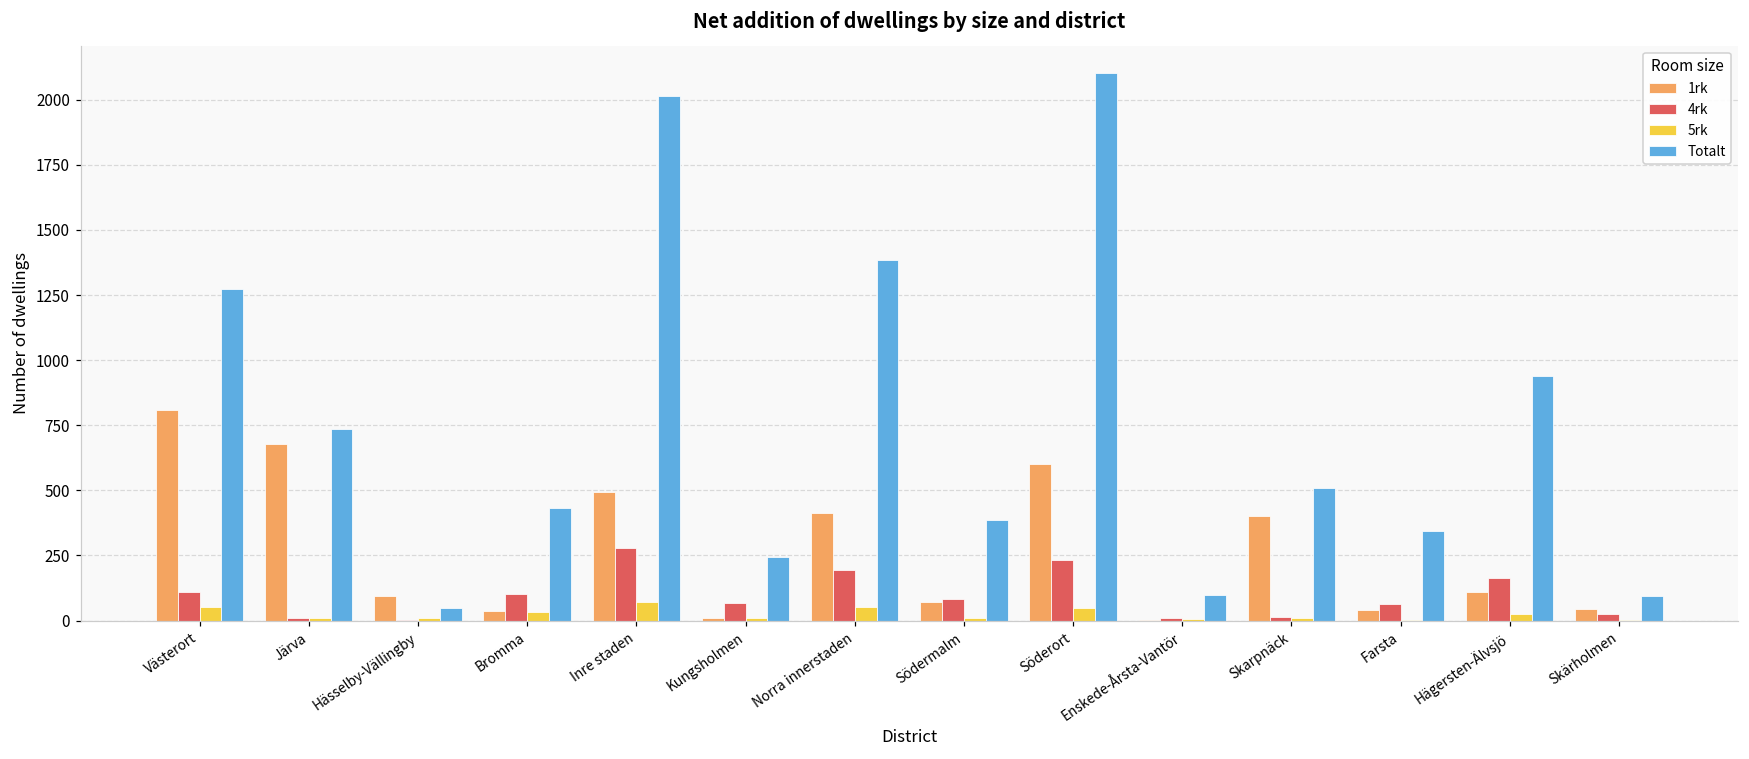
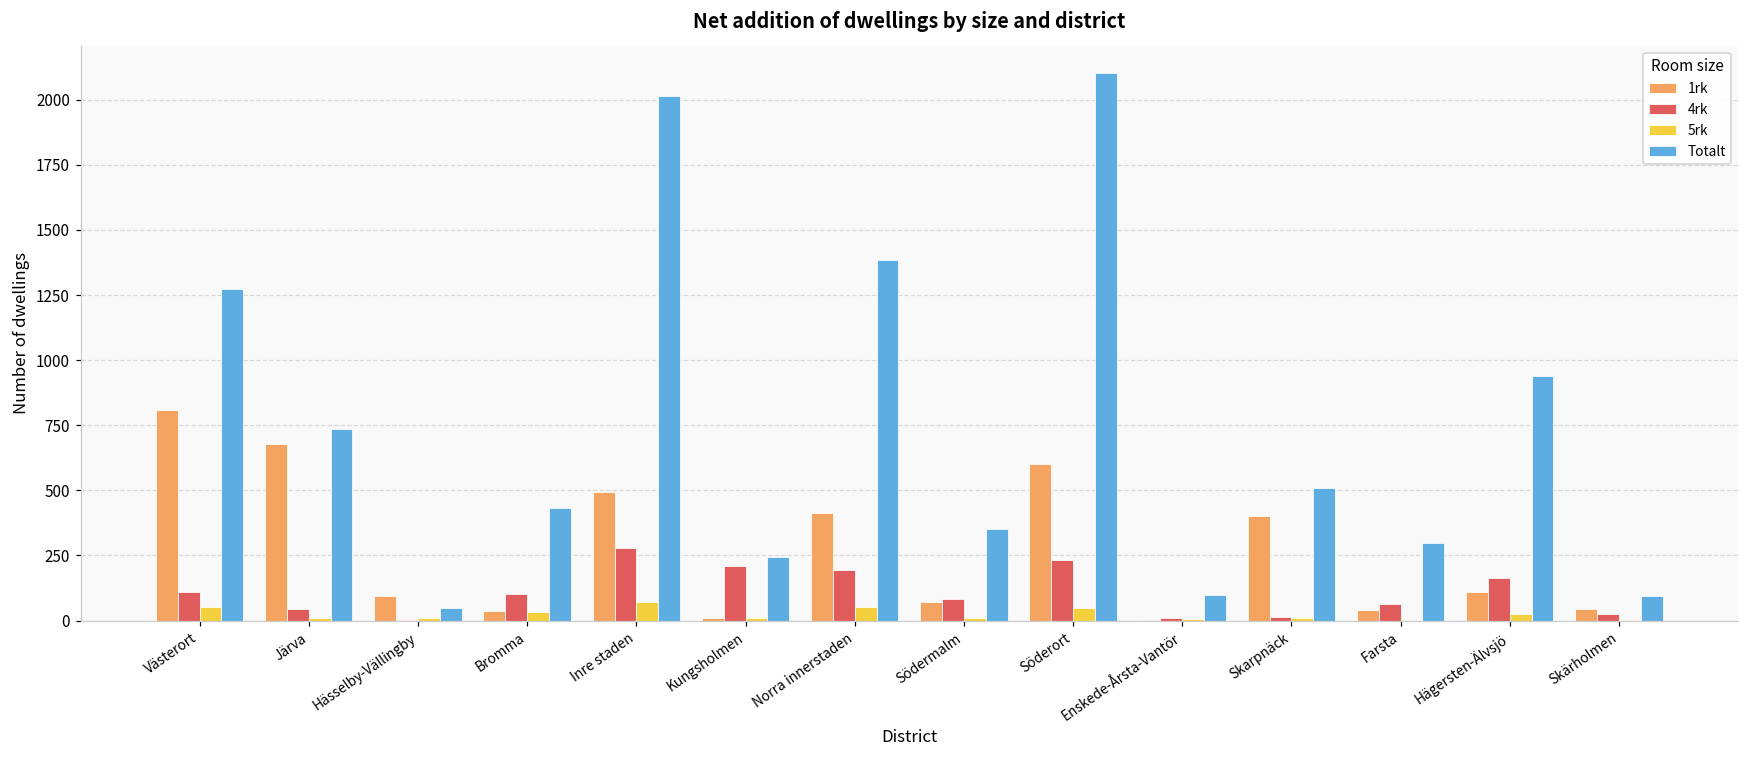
  {
    "4rk": {
      "Västerort": 110,
-     "Järva": 10,
+     "Järva": 50,
      "Bromma": 100,
      "Inre staden": 280,
-     "Kungsholmen": 70,
+     "Kungsholmen": 210,
      "Norra innerstaden": 190,
      "Södermalm": 80,
      "Söderort": 230,
      "Skarpnäck": 10,
      "Farsta": 60,
      "Hägersten-Älvsjö": 170,
      "Skärholmen": 20
    },
    "Totalt": {
      "Västerort": 1270,
      "Järva": 740,
      "Hässelby-Vällingby": 50,
      "Bromma": 430,
      "Inre staden": 2010,
      "Kungsholmen": 250,
      "Norra innerstaden": 1380,
-     "Södermalm": 390,
+     "Södermalm": 350,
      "Söderort": 2100,
      "Enskede-Årsta-Vantör": 100,
      "Skarpnäck": 510,
-     "Farsta": 340,
+     "Farsta": 300,
      "Hägersten-Älvsjö": 940,
      "Skärholmen": 90
    }
  }
